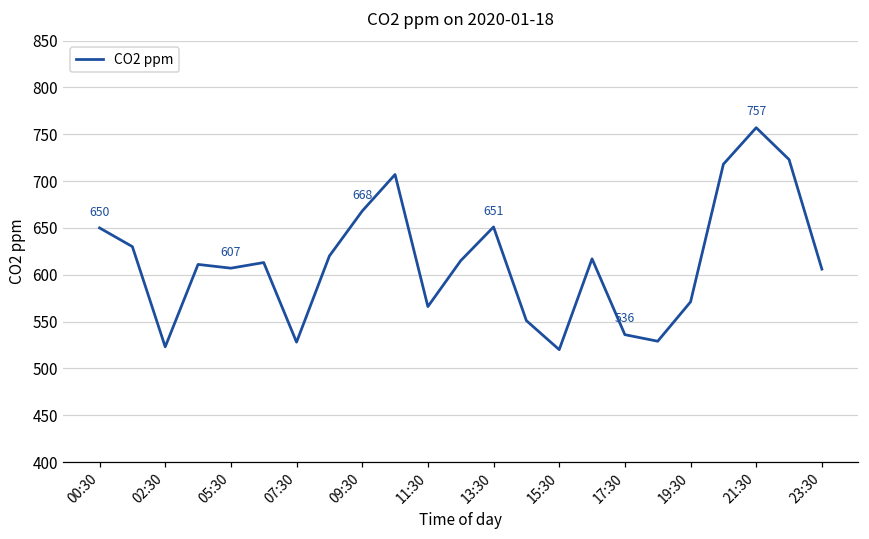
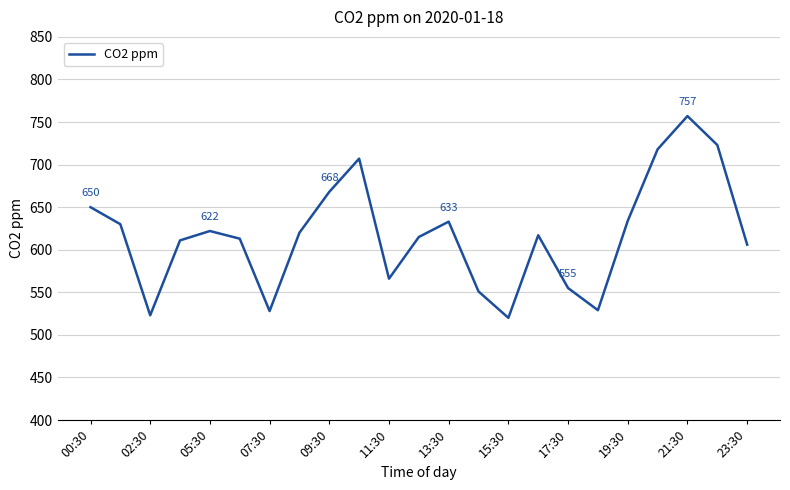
  {
    "00:30": 650,
-   "05:30": 607,
+   "05:30": 622,
    "09:30": 668,
-   "13:30": 651,
-   "17:30": 536,
-   "19:30": 570,
+   "13:30": 633,
+   "17:30": 555,
+   "19:30": 630,
    "21:30": 757
  }
